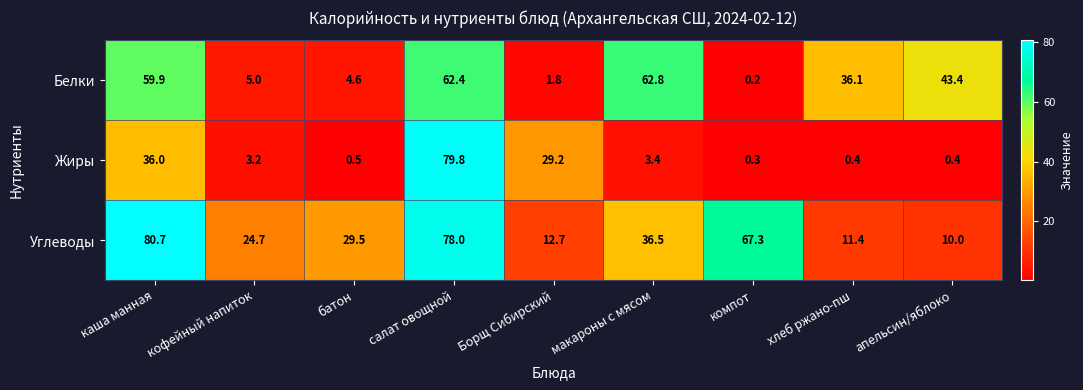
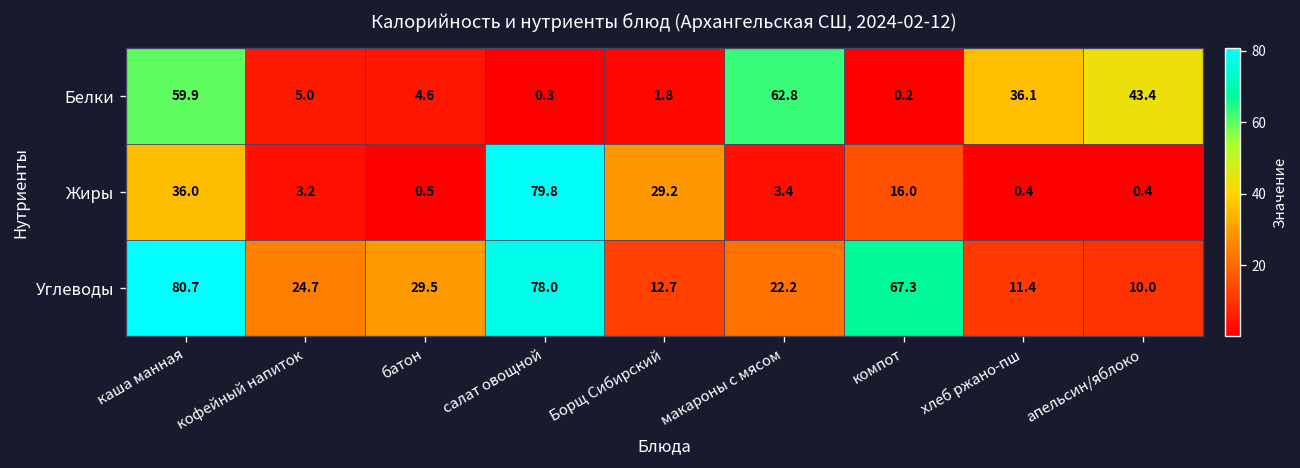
  {
    "Белки": {
      "каша манная": 59.9,
      "кофейный напиток": 5.0,
      "батон": 4.6,
-     "салат овощной": 62.4,
+     "салат овощной": 0.3,
      "Борщ Сибирский": 1.8,
      "макароны с мясом": 62.8,
      "компот": 0.2,
      "хлеб ржано-пш": 36.1,
      "апельсин/яблоко": 43.4
    },
    "Жиры": {
      "каша манная": 36.0,
      "кофейный напиток": 3.2,
      "батон": 0.5,
      "салат овощной": 79.8,
      "Борщ Сибирский": 29.2,
      "макароны с мясом": 3.4,
-     "компот": 0.3,
+     "компот": 16.0,
      "хлеб ржано-пш": 0.4,
      "апельсин/яблоко": 0.4
    },
    "Углеводы": {
      "каша манная": 80.7,
      "кофейный напиток": 24.7,
      "батон": 29.5,
      "салат овощной": 78.0,
      "Борщ Сибирский": 12.7,
-     "макароны с мясом": 36.5,
+     "макароны с мясом": 22.2,
      "компот": 67.3,
      "хлеб ржано-пш": 11.4,
      "апельсин/яблоко": 10.0
    }
  }
